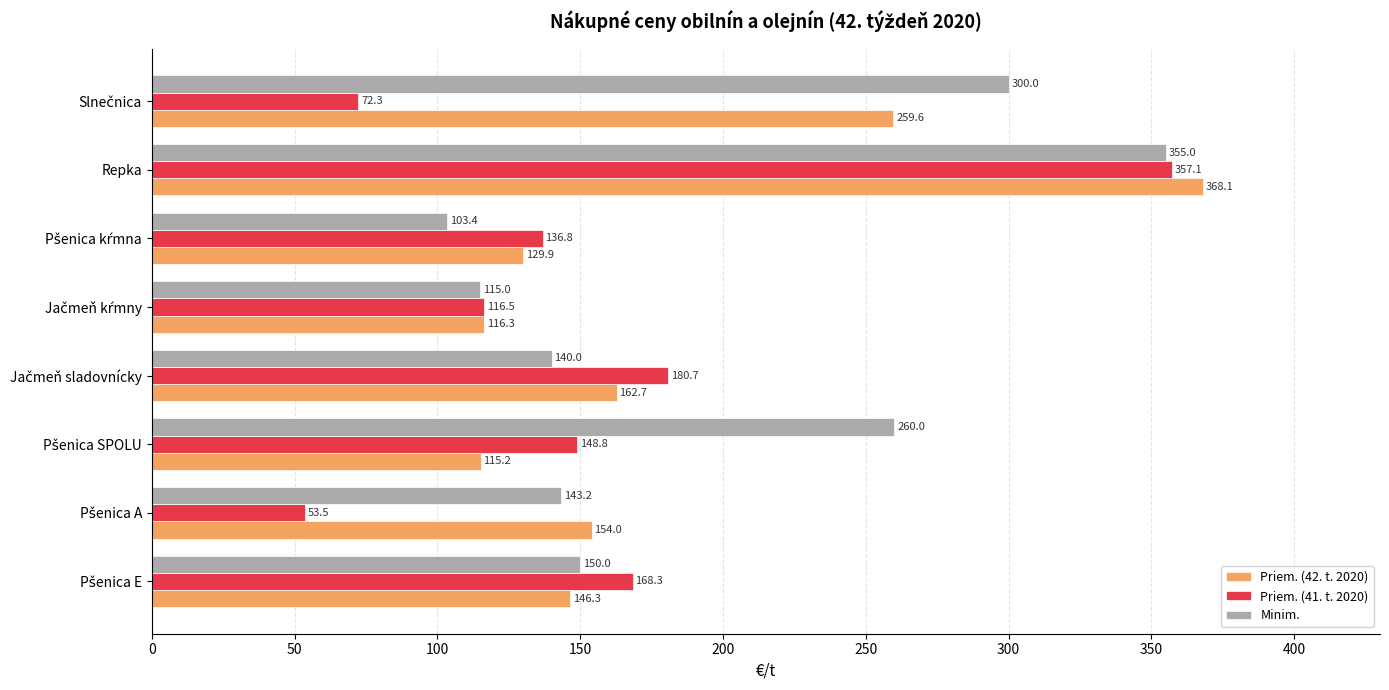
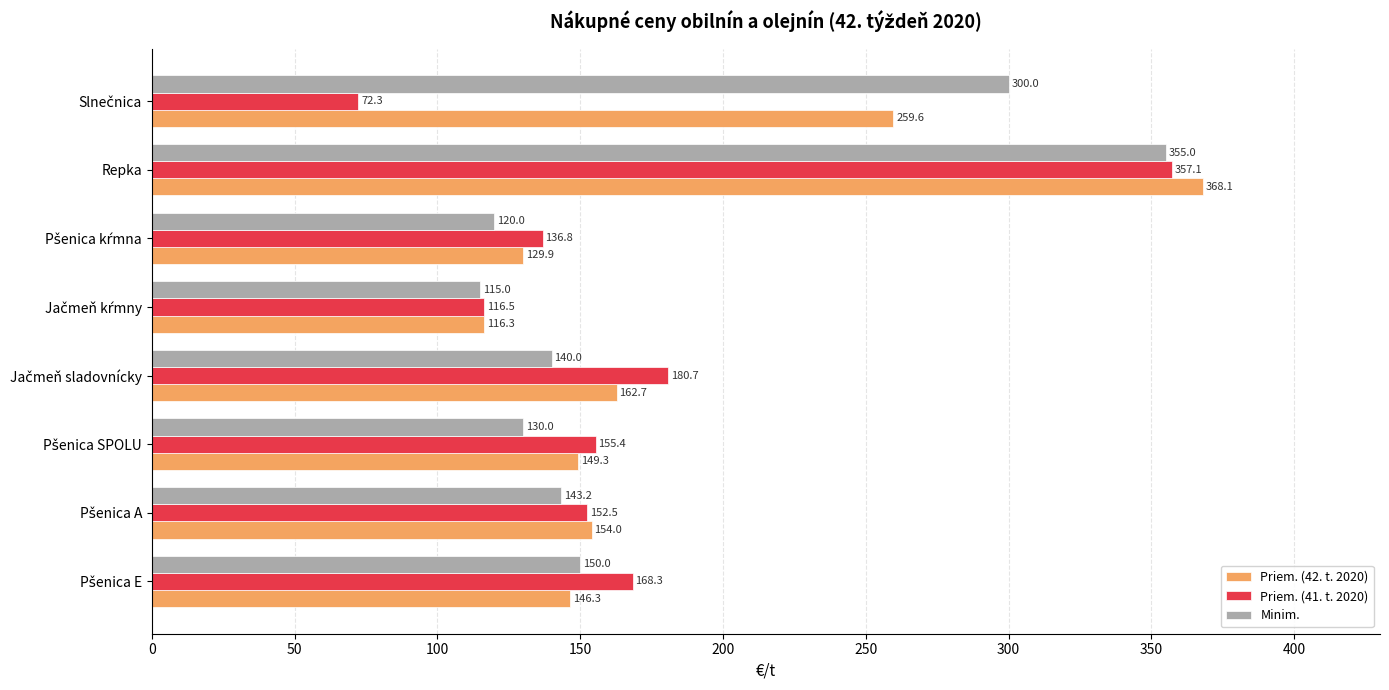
  {
    "Priem. (42. t. 2020)": {
      "Slnečnica": 259.6,
      "Repka": 368.1,
      "Pšenica kŕmna": 129.9,
      "Jačmeň kŕmny": 116.3,
      "Jačmeň sladovnícky": 162.7,
-     "Pšenica SPOLU": 115.2,
+     "Pšenica SPOLU": 149.3,
      "Pšenica A": 154.0,
      "Pšenica E": 146.3
    },
    "Priem. (41. t. 2020)": {
      "Slnečnica": 72.3,
      "Repka": 357.1,
      "Pšenica kŕmna": 136.8,
      "Jačmeň kŕmny": 116.5,
      "Jačmeň sladovnícky": 180.7,
-     "Pšenica SPOLU": 148.8,
-     "Pšenica A": 53.5,
+     "Pšenica SPOLU": 155.4,
+     "Pšenica A": 152.5,
      "Pšenica E": 168.3
    },
    "Minim.": {
      "Slnečnica": 300.0,
      "Repka": 355.0,
-     "Pšenica kŕmna": 103.4,
+     "Pšenica kŕmna": 120.0,
      "Jačmeň kŕmny": 115.0,
      "Jačmeň sladovnícky": 140.0,
-     "Pšenica SPOLU": 260.0,
+     "Pšenica SPOLU": 130.0,
      "Pšenica A": 143.2,
      "Pšenica E": 150.0
    }
  }
